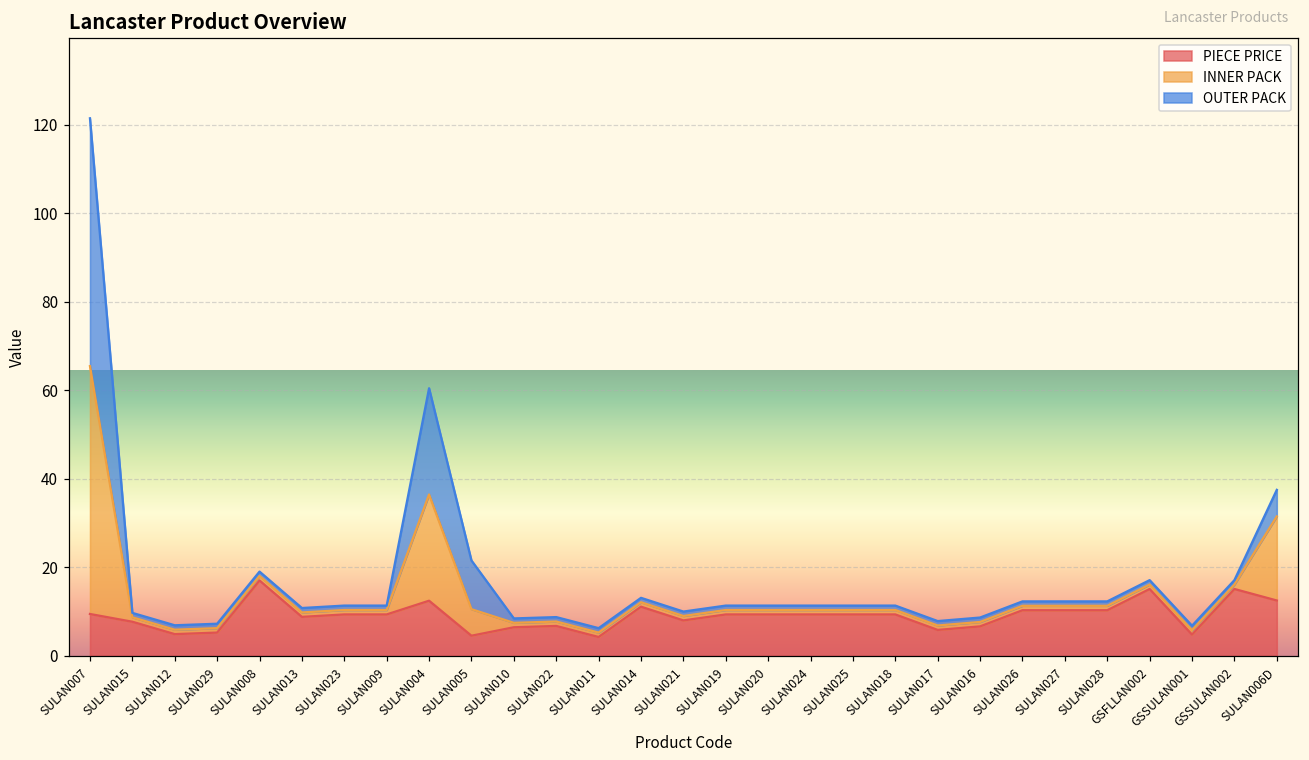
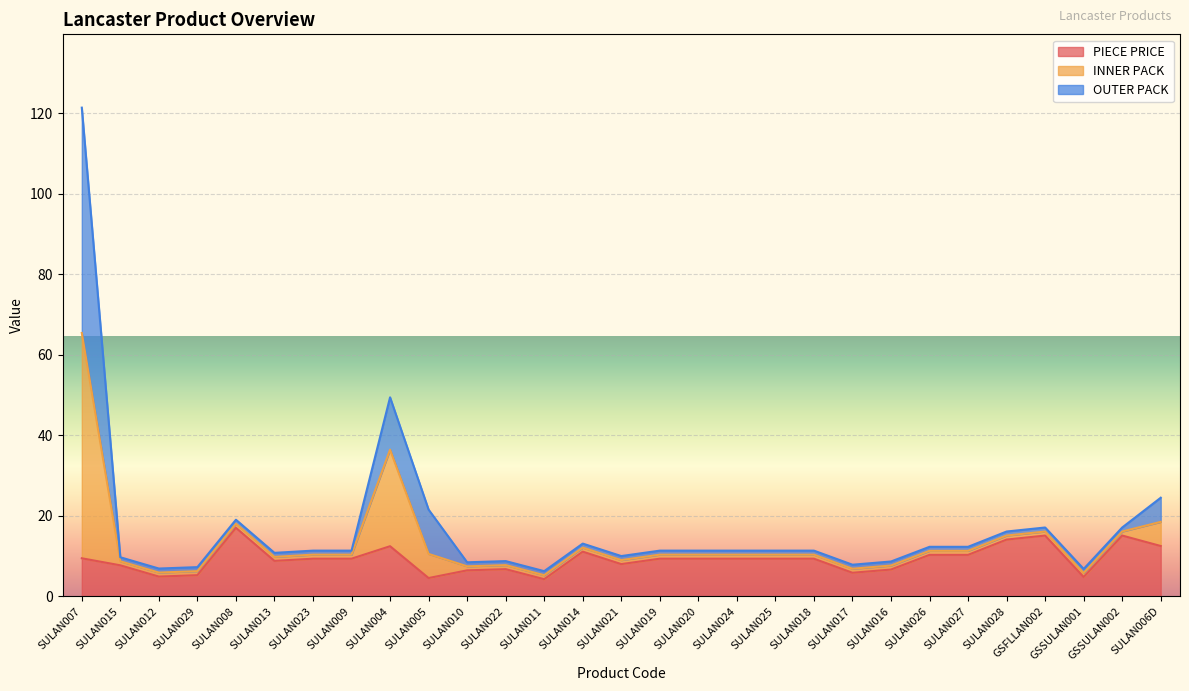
  {
    "PIECE PRICE": {
      "SULAN007": 9,
      "SULAN015": 8,
      "SULAN012": 5,
      "SULAN029": 5,
      "SULAN008": 17,
      "SULAN013": 9,
      "SULAN023": 9,
      "SULAN009": 9,
      "SULAN004": 12,
      "SULAN005": 5,
      "SULAN010": 6,
      "SULAN022": 7,
      "SULAN011": 4,
      "SULAN014": 11,
      "SULAN021": 8,
      "SULAN019": 9,
      "SULAN020": 9,
      "SULAN024": 9,
      "SULAN025": 9,
      "SULAN018": 9,
      "SULAN017": 6,
      "SULAN016": 7,
      "SULAN026": 10,
      "SULAN027": 10,
-     "SULAN028": 10,
+     "SULAN028": 14,
      "GSFLLAN002": 15,
      "GSSULAN001": 5,
      "GSSULAN002": 15,
      "SULAN006D": 13
    },
    "INNER PACK": {
      "SULAN007": 56,
      "SULAN015": 1,
      "SULAN012": 1,
      "SULAN029": 1,
      "SULAN008": 1,
      "SULAN013": 1,
      "SULAN023": 1,
      "SULAN009": 1,
      "SULAN004": 24,
      "SULAN005": 6,
      "SULAN010": 1,
      "SULAN022": 1,
      "SULAN011": 1,
      "SULAN014": 1,
      "SULAN021": 1,
      "SULAN019": 1,
      "SULAN020": 1,
      "SULAN024": 1,
      "SULAN025": 1,
      "SULAN018": 1,
      "SULAN017": 1,
      "SULAN016": 1,
      "SULAN026": 1,
      "SULAN027": 1,
      "SULAN028": 1,
      "GSFLLAN002": 1,
      "GSSULAN001": 1,
      "GSSULAN002": 1,
-     "SULAN006D": 19
+     "SULAN006D": 6
    },
    "OUTER PACK": {
      "SULAN007": 56,
      "SULAN015": 1,
      "SULAN012": 1,
      "SULAN029": 1,
      "SULAN008": 1,
      "SULAN013": 1,
      "SULAN023": 1,
      "SULAN009": 1,
-     "SULAN004": 24,
+     "SULAN004": 13,
      "SULAN005": 11,
      "SULAN010": 1,
      "SULAN022": 1,
      "SULAN011": 1,
      "SULAN014": 1,
      "SULAN021": 1,
      "SULAN019": 1,
      "SULAN020": 1,
      "SULAN024": 1,
      "SULAN025": 1,
      "SULAN018": 1,
      "SULAN017": 1,
      "SULAN016": 1,
      "SULAN026": 1,
      "SULAN027": 1,
      "SULAN028": 1,
      "GSFLLAN002": 1,
      "GSSULAN001": 1,
      "GSSULAN002": 1,
      "SULAN006D": 6
    }
  }
